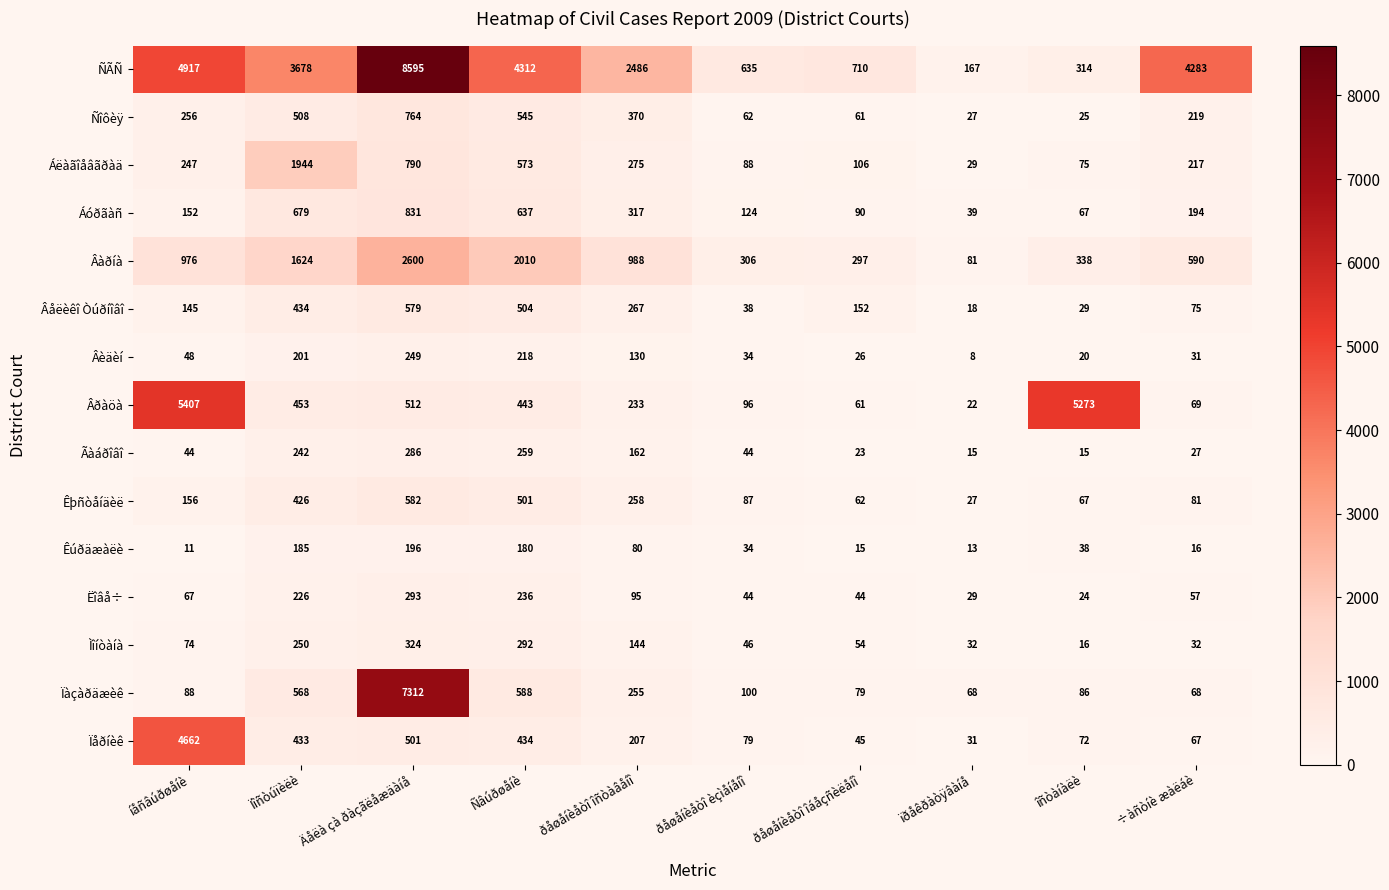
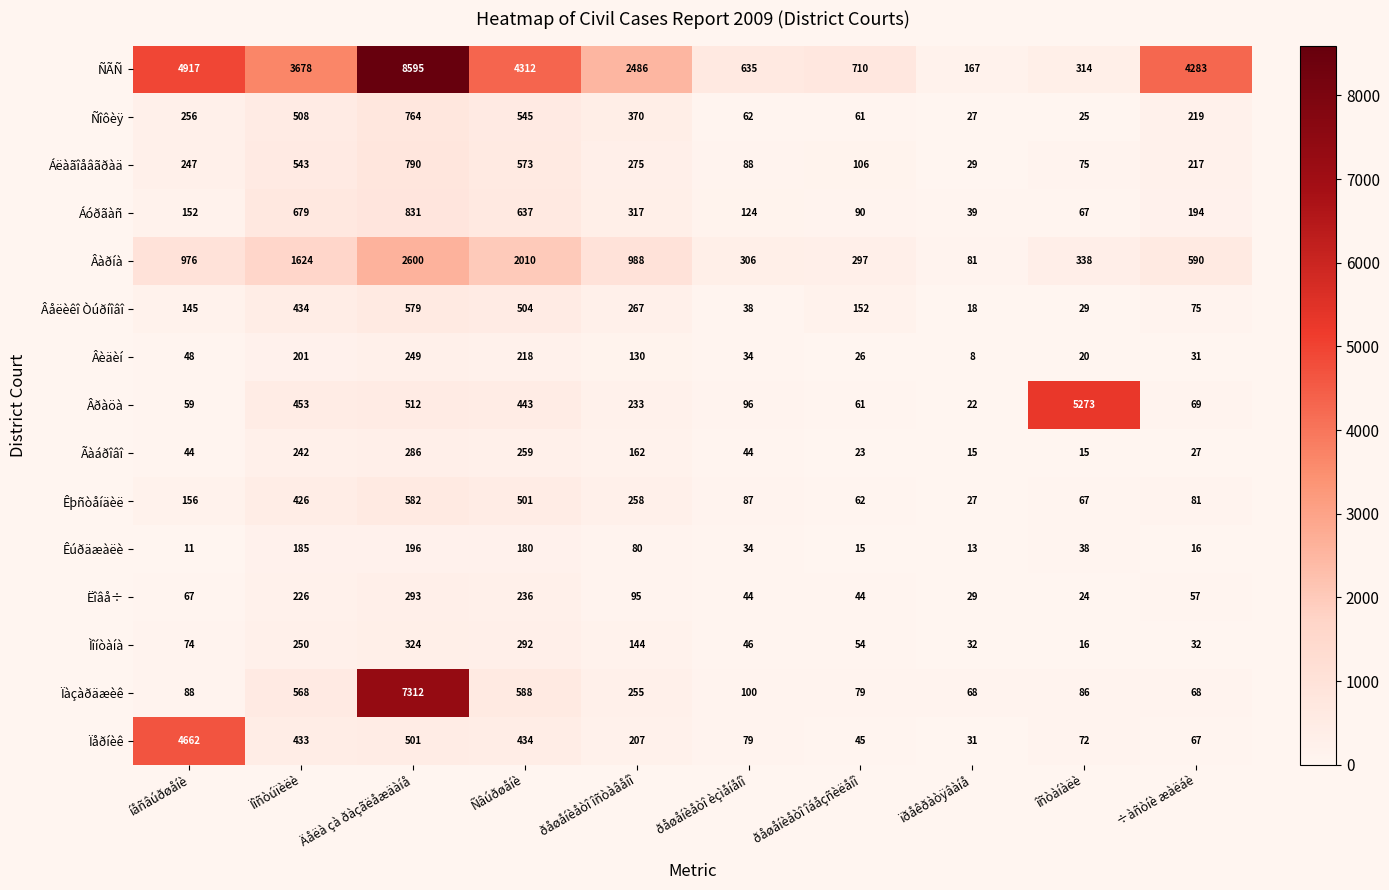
  {
    "ÑÃÑ": {
      "íåñâúðøåíè": 4917,
      "Ïîñòúïèëè": 3678,
      "Äåëà çà ðàçãëåæäàíå": 8595,
      "Ñâúðøåíè": 4312,
      "ðåøåíèåòî îñòàâåíî": 2486,
      "ðåøåíèåòî èçìåíåíî": 635,
      "ðåøåíèåòî îáåçñèëåíî": 710,
      "ïðåêðàòÿâàíå": 167,
      "îñòàíàëè": 314,
      "÷àñòíè æàëáè": 4283
    },
    "Ñîôèÿ": {
      "íåñâúðøåíè": 256,
      "Ïîñòúïèëè": 508,
      "Äåëà çà ðàçãëåæäàíå": 764,
      "Ñâúðøåíè": 545,
      "ðåøåíèåòî îñòàâåíî": 370,
      "ðåøåíèåòî èçìåíåíî": 62,
      "ðåøåíèåòî îáåçñèëåíî": 61,
      "ïðåêðàòÿâàíå": 27,
      "îñòàíàëè": 25,
      "÷àñòíè æàëáè": 219
    },
    "Áëàãîåâãðàä": {
      "íåñâúðøåíè": 247,
-     "Ïîñòúïèëè": 1944,
+     "Ïîñòúïèëè": 543,
      "Äåëà çà ðàçãëåæäàíå": 790,
      "Ñâúðøåíè": 573,
      "ðåøåíèåòî îñòàâåíî": 275,
      "ðåøåíèåòî èçìåíåíî": 88,
      "ðåøåíèåòî îáåçñèëåíî": 106,
      "ïðåêðàòÿâàíå": 29,
      "îñòàíàëè": 75,
      "÷àñòíè æàëáè": 217
    },
    "Áóðãàñ": {
      "íåñâúðøåíè": 152,
      "Ïîñòúïèëè": 679,
      "Äåëà çà ðàçãëåæäàíå": 831,
      "Ñâúðøåíè": 637,
      "ðåøåíèåòî îñòàâåíî": 317,
      "ðåøåíèåòî èçìåíåíî": 124,
      "ðåøåíèåòî îáåçñèëåíî": 90,
      "ïðåêðàòÿâàíå": 39,
      "îñòàíàëè": 67,
      "÷àñòíè æàëáè": 194
    },
    "Âàðíà": {
      "íåñâúðøåíè": 976,
      "Ïîñòúïèëè": 1624,
      "Äåëà çà ðàçãëåæäàíå": 2600,
      "Ñâúðøåíè": 2010,
      "ðåøåíèåòî îñòàâåíî": 988,
      "ðåøåíèåòî èçìåíåíî": 306,
      "ðåøåíèåòî îáåçñèëåíî": 297,
      "ïðåêðàòÿâàíå": 81,
      "îñòàíàëè": 338,
      "÷àñòíè æàëáè": 590
    },
    "Âåëèêî Òúðíîâî": {
      "íåñâúðøåíè": 145,
      "Ïîñòúïèëè": 434,
      "Äåëà çà ðàçãëåæäàíå": 579,
      "Ñâúðøåíè": 504,
      "ðåøåíèåòî îñòàâåíî": 267,
      "ðåøåíèåòî èçìåíåíî": 38,
      "ðåøåíèåòî îáåçñèëåíî": 152,
      "ïðåêðàòÿâàíå": 18,
      "îñòàíàëè": 29,
      "÷àñòíè æàëáè": 75
    },
    "Âèäèí": {
      "íåñâúðøåíè": 48,
      "Ïîñòúïèëè": 201,
      "Äåëà çà ðàçãëåæäàíå": 249,
      "Ñâúðøåíè": 218,
      "ðåøåíèåòî îñòàâåíî": 130,
      "ðåøåíèåòî èçìåíåíî": 34,
      "ðåøåíèåòî îáåçñèëåíî": 26,
      "ïðåêðàòÿâàíå": 8,
      "îñòàíàëè": 20,
      "÷àñòíè æàëáè": 31
    },
    "Âðàöà": {
-     "íåñâúðøåíè": 5407,
+     "íåñâúðøåíè": 59,
      "Ïîñòúïèëè": 453,
      "Äåëà çà ðàçãëåæäàíå": 512,
      "Ñâúðøåíè": 443,
      "ðåøåíèåòî îñòàâåíî": 233,
      "ðåøåíèåòî èçìåíåíî": 96,
      "ðåøåíèåòî îáåçñèëåíî": 61,
      "ïðåêðàòÿâàíå": 22,
      "îñòàíàëè": 5273,
      "÷àñòíè æàëáè": 69
    },
    "Ãàáðîâî": {
      "íåñâúðøåíè": 44,
      "Ïîñòúïèëè": 242,
      "Äåëà çà ðàçãëåæäàíå": 286,
      "Ñâúðøåíè": 259,
      "ðåøåíèåòî îñòàâåíî": 162,
      "ðåøåíèåòî èçìåíåíî": 44,
      "ðåøåíèåòî îáåçñèëåíî": 23,
      "ïðåêðàòÿâàíå": 15,
      "îñòàíàëè": 15,
      "÷àñòíè æàëáè": 27
    },
    "Êþñòåíäèë": {
      "íåñâúðøåíè": 156,
      "Ïîñòúïèëè": 426,
      "Äåëà çà ðàçãëåæäàíå": 582,
      "Ñâúðøåíè": 501,
      "ðåøåíèåòî îñòàâåíî": 258,
      "ðåøåíèåòî èçìåíåíî": 87,
      "ðåøåíèåòî îáåçñèëåíî": 62,
      "ïðåêðàòÿâàíå": 27,
      "îñòàíàëè": 67,
      "÷àñòíè æàëáè": 81
    },
    "Êúðäæàëè": {
      "íåñâúðøåíè": 11,
      "Ïîñòúïèëè": 185,
      "Äåëà çà ðàçãëåæäàíå": 196,
      "Ñâúðøåíè": 180,
      "ðåøåíèåòî îñòàâåíî": 80,
      "ðåøåíèåòî èçìåíåíî": 34,
      "ðåøåíèåòî îáåçñèëåíî": 15,
      "ïðåêðàòÿâàíå": 13,
      "îñòàíàëè": 38,
      "÷àñòíè æàëáè": 16
    },
    "Ëîâå÷": {
      "íåñâúðøåíè": 67,
      "Ïîñòúïèëè": 226,
      "Äåëà çà ðàçãëåæäàíå": 293,
      "Ñâúðøåíè": 236,
      "ðåøåíèåòî îñòàâåíî": 95,
      "ðåøåíèåòî èçìåíåíî": 44,
      "ðåøåíèåòî îáåçñèëåíî": 44,
      "ïðåêðàòÿâàíå": 29,
      "îñòàíàëè": 24,
      "÷àñòíè æàëáè": 57
    },
    "Ìîíòàíà": {
      "íåñâúðøåíè": 74,
      "Ïîñòúïèëè": 250,
      "Äåëà çà ðàçãëåæäàíå": 324,
      "Ñâúðøåíè": 292,
      "ðåøåíèåòî îñòàâåíî": 144,
      "ðåøåíèåòî èçìåíåíî": 46,
      "ðåøåíèåòî îáåçñèëåíî": 54,
      "ïðåêðàòÿâàíå": 32,
      "îñòàíàëè": 16,
      "÷àñòíè æàëáè": 32
    },
    "Ïàçàðäæèê": {
      "íåñâúðøåíè": 88,
      "Ïîñòúïèëè": 568,
      "Äåëà çà ðàçãëåæäàíå": 7312,
      "Ñâúðøåíè": 588,
      "ðåøåíèåòî îñòàâåíî": 255,
      "ðåøåíèåòî èçìåíåíî": 100,
      "ðåøåíèåòî îáåçñèëåíî": 79,
      "ïðåêðàòÿâàíå": 68,
      "îñòàíàëè": 86,
      "÷àñòíè æàëáè": 68
    },
    "Ïåðíèê": {
      "íåñâúðøåíè": 4662,
      "Ïîñòúïèëè": 433,
      "Äåëà çà ðàçãëåæäàíå": 501,
      "Ñâúðøåíè": 434,
      "ðåøåíèåòî îñòàâåíî": 207,
      "ðåøåíèåòî èçìåíåíî": 79,
      "ðåøåíèåòî îáåçñèëåíî": 45,
      "ïðåêðàòÿâàíå": 31,
      "îñòàíàëè": 72,
      "÷àñòíè æàëáè": 67
    }
  }
